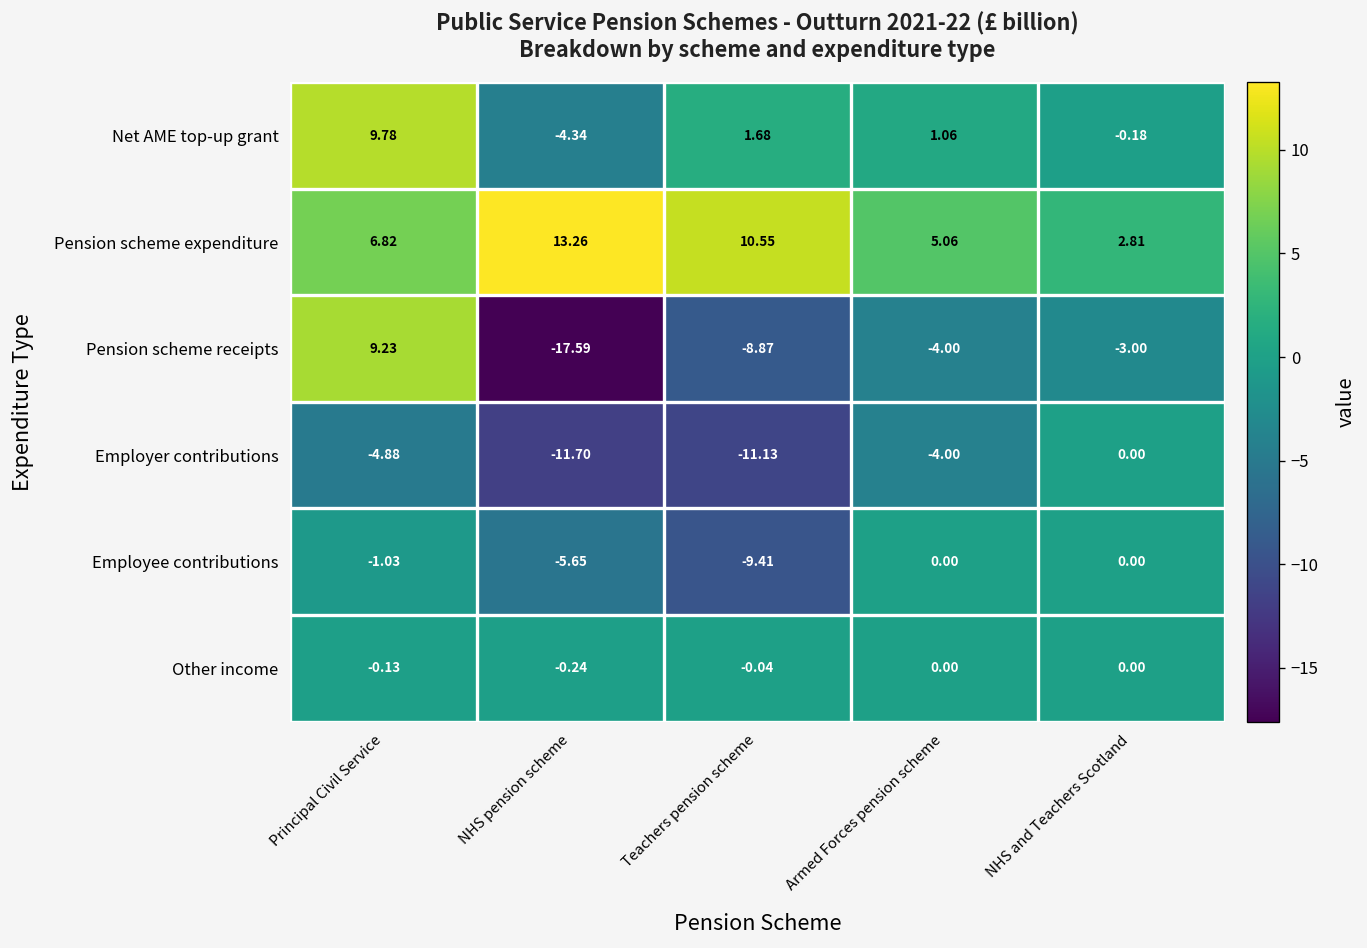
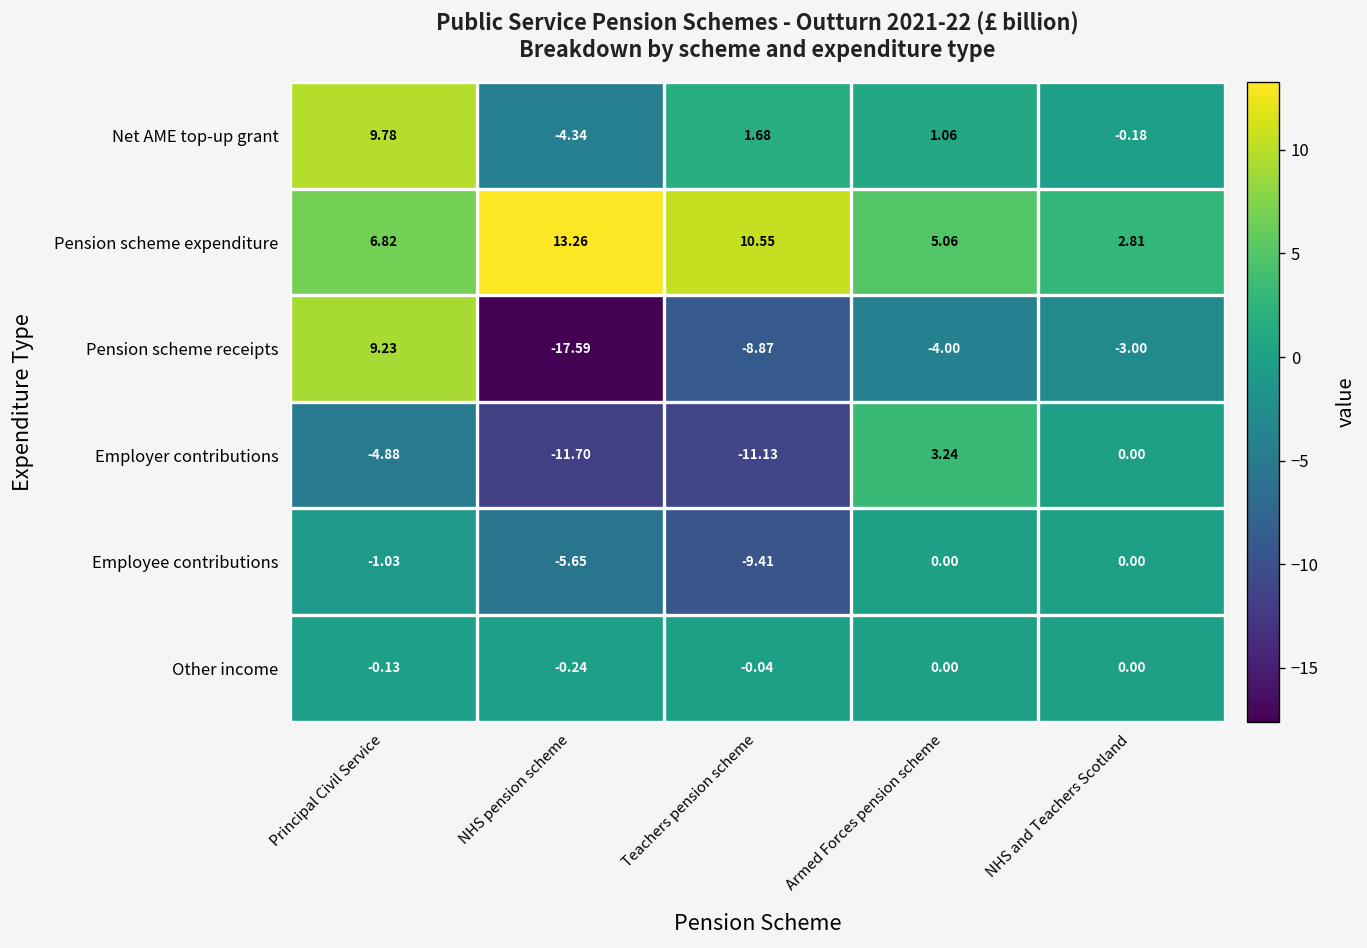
  {
    "Net AME top-up grant": {
      "Principal Civil Service": 9.78,
      "NHS pension scheme": -4.34,
      "Teachers pension scheme": 1.68,
      "Armed Forces pension scheme": 1.06,
      "NHS and Teachers Scotland": -0.18
    },
    "Pension scheme expenditure": {
      "Principal Civil Service": 6.82,
      "NHS pension scheme": 13.26,
      "Teachers pension scheme": 10.55,
      "Armed Forces pension scheme": 5.06,
      "NHS and Teachers Scotland": 2.81
    },
    "Pension scheme receipts": {
      "Principal Civil Service": 9.23,
      "NHS pension scheme": -17.59,
      "Teachers pension scheme": -8.87,
      "Armed Forces pension scheme": -4.00,
      "NHS and Teachers Scotland": -3.00
    },
    "Employer contributions": {
      "Principal Civil Service": -4.88,
      "NHS pension scheme": -11.70,
      "Teachers pension scheme": -11.13,
-     "Armed Forces pension scheme": -4.00,
+     "Armed Forces pension scheme": 3.24,
      "NHS and Teachers Scotland": 0.00
    },
    "Employee contributions": {
      "Principal Civil Service": -1.03,
      "NHS pension scheme": -5.65,
      "Teachers pension scheme": -9.41,
      "Armed Forces pension scheme": 0.00,
      "NHS and Teachers Scotland": 0.00
    },
    "Other income": {
      "Principal Civil Service": -0.13,
      "NHS pension scheme": -0.24,
      "Teachers pension scheme": -0.04,
      "Armed Forces pension scheme": 0.00,
      "NHS and Teachers Scotland": 0.00
    }
  }
